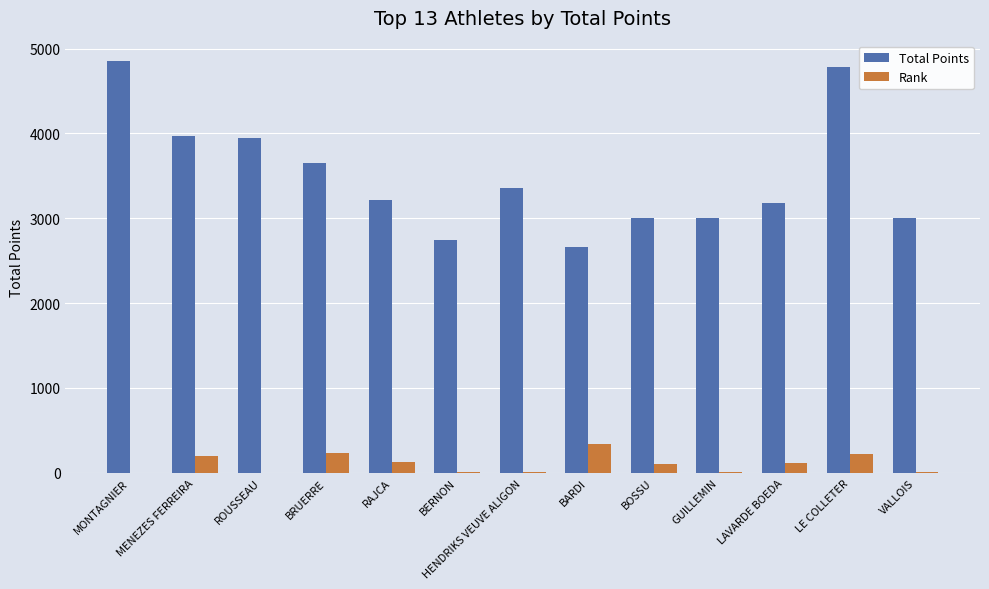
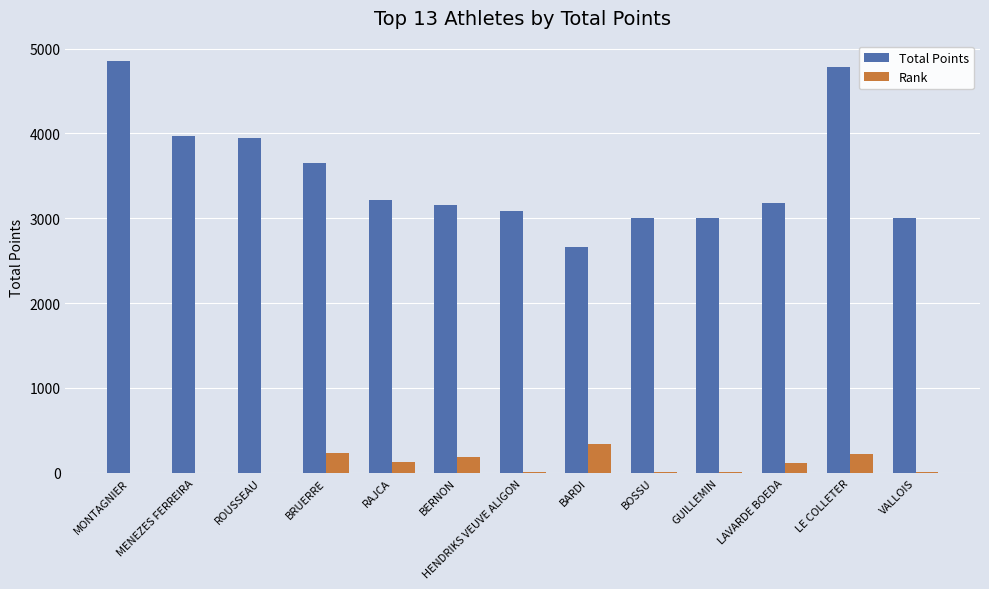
  {
    "Total Points": {
      "MONTAGNIER": 4900,
      "MENEZES FERREIRA": 4000,
      "ROUSSEAU": 3900,
      "BRUERRE": 3700,
      "RAJCA": 3200,
-     "BERNON": 2700,
-     "HENDRIKS VEUVE ALIGON": 3400,
+     "BERNON": 3200,
+     "HENDRIKS VEUVE ALIGON": 3100,
      "BARDI": 2700,
      "BOSSU": 3000,
      "GUILLEMIN": 3000,
      "LAVARDE BOEDA": 3200,
      "LE COLLETER": 4800,
      "VALLOIS": 3000
    },
    "Rank": {
-     "MENEZES FERREIRA": 200,
+     "MENEZES FERREIRA": 0,
      "BRUERRE": 200,
      "RAJCA": 100,
-     "BERNON": 0,
+     "BERNON": 200,
      "BARDI": 300,
-     "BOSSU": 100,
+     "BOSSU": 0,
      "LAVARDE BOEDA": 100,
      "LE COLLETER": 200
    }
  }
